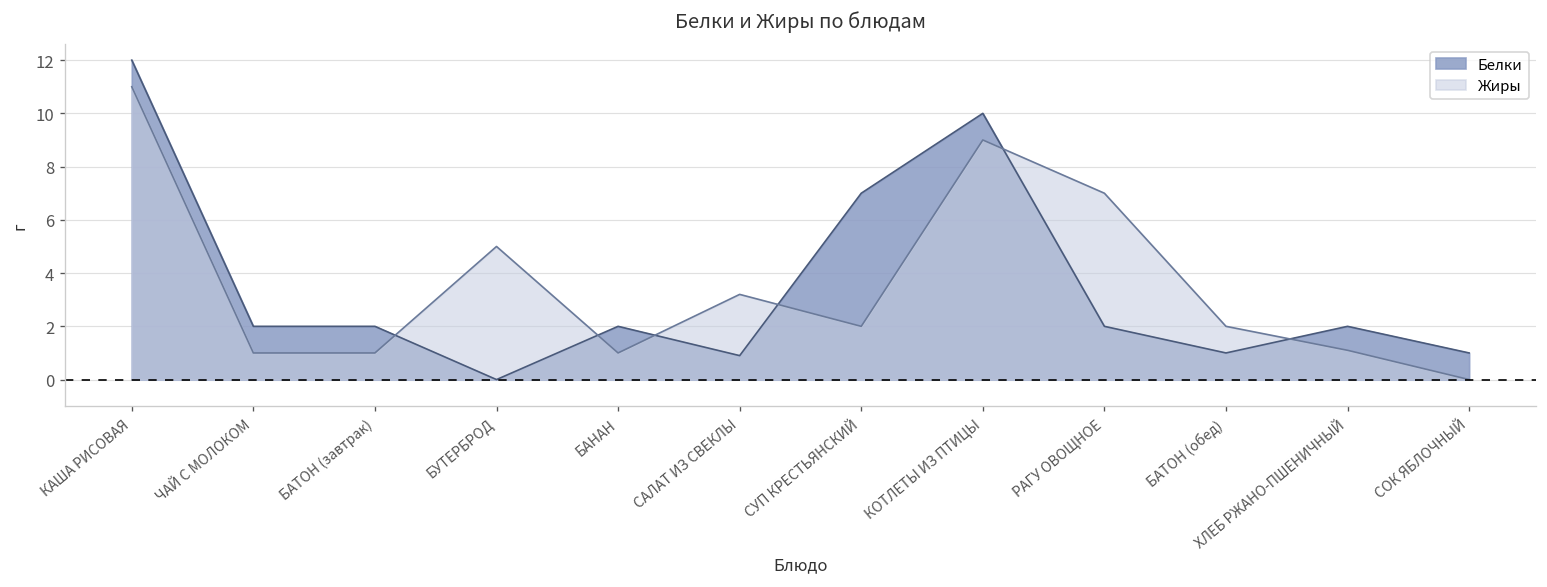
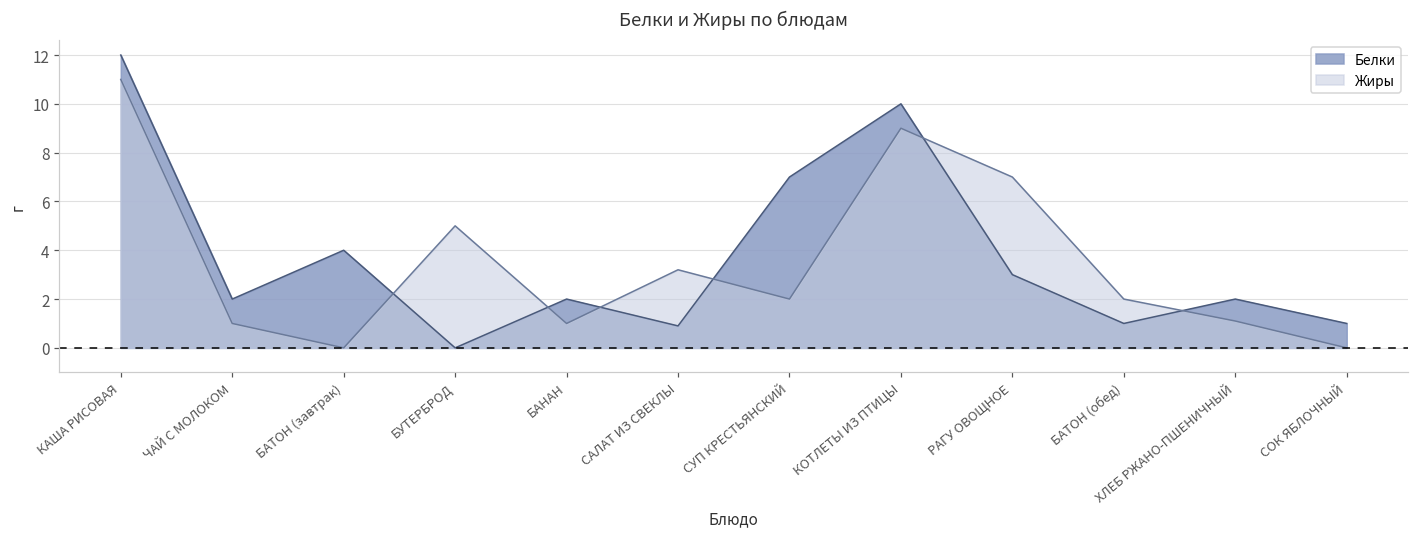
  {
    "Белки": {
      "КАША РИСОВАЯ": 12,
      "ЧАЙ С МОЛОКОМ": 2,
-     "БАТОН (завтрак)": 2,
+     "БАТОН (завтрак)": 4,
      "БУТЕРБРОД": 0,
      "БАНАН": 2,
      "САЛАТ ИЗ СВЕКЛЫ": 1,
      "СУП КРЕСТЬЯНСКИЙ": 7,
      "КОТЛЕТЫ ИЗ ПТИЦЫ": 10,
-     "РАГУ ОВОЩНОЕ": 2,
+     "РАГУ ОВОЩНОЕ": 3,
      "БАТОН (обед)": 1,
      "ХЛЕБ РЖАНО-ПШЕНИЧНЫЙ": 2,
      "СОК ЯБЛОЧНЫЙ": 1
    },
    "Жиры": {
      "КАША РИСОВАЯ": 11,
      "ЧАЙ С МОЛОКОМ": 1,
-     "БАТОН (завтрак)": 1,
+     "БАТОН (завтрак)": 0,
      "БУТЕРБРОД": 5,
      "БАНАН": 1,
      "САЛАТ ИЗ СВЕКЛЫ": 3.2,
      "СУП КРЕСТЬЯНСКИЙ": 2,
      "КОТЛЕТЫ ИЗ ПТИЦЫ": 9,
      "РАГУ ОВОЩНОЕ": 7,
      "БАТОН (обед)": 2,
      "ХЛЕБ РЖАНО-ПШЕНИЧНЫЙ": 1,
      "СОК ЯБЛОЧНЫЙ": 0
    }
  }
